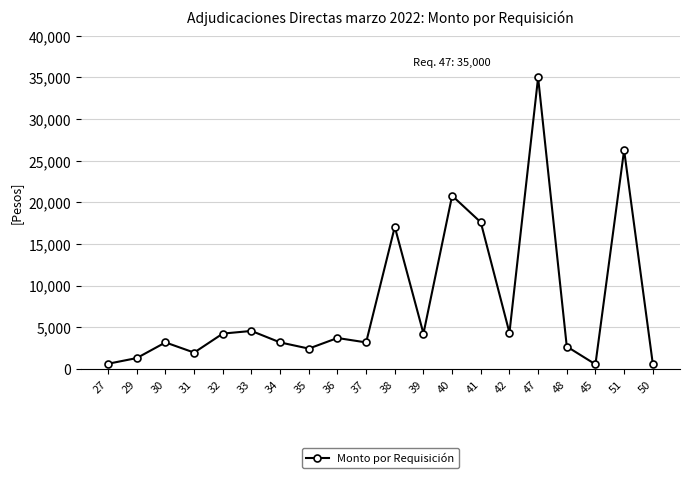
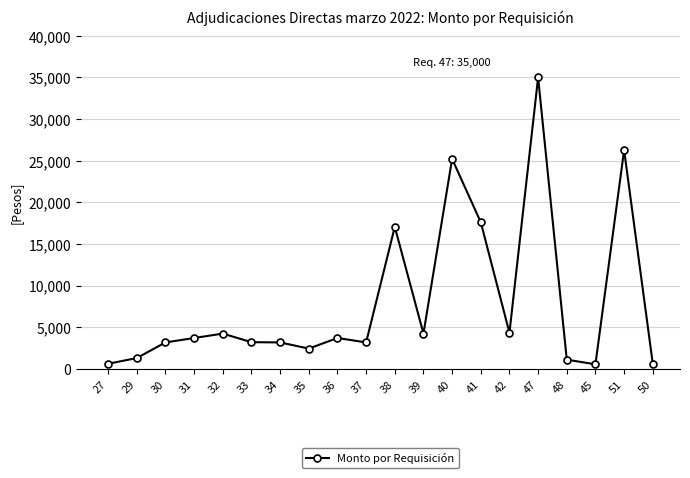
  {
    "27": "1,000",
    "29": "1,000",
    "30": "3,000",
-   "31": "2,000",
+   "31": "4,000",
    "32": "4,000",
-   "33": "5,000",
+   "33": "3,000",
    "34": "3,000",
    "35": "2,000",
    "36": "4,000",
    "37": "3,000",
    "38": "17,000",
    "39": "4,000",
-   "40": "21,000",
+   "40": "25,000",
    "41": "18,000",
    "42": "4,000",
    "47": "35,000",
-   "48": "3,000",
+   "48": "1,000",
    "45": "1,000",
    "51": "26,000",
    "50": "1,000"
  }
